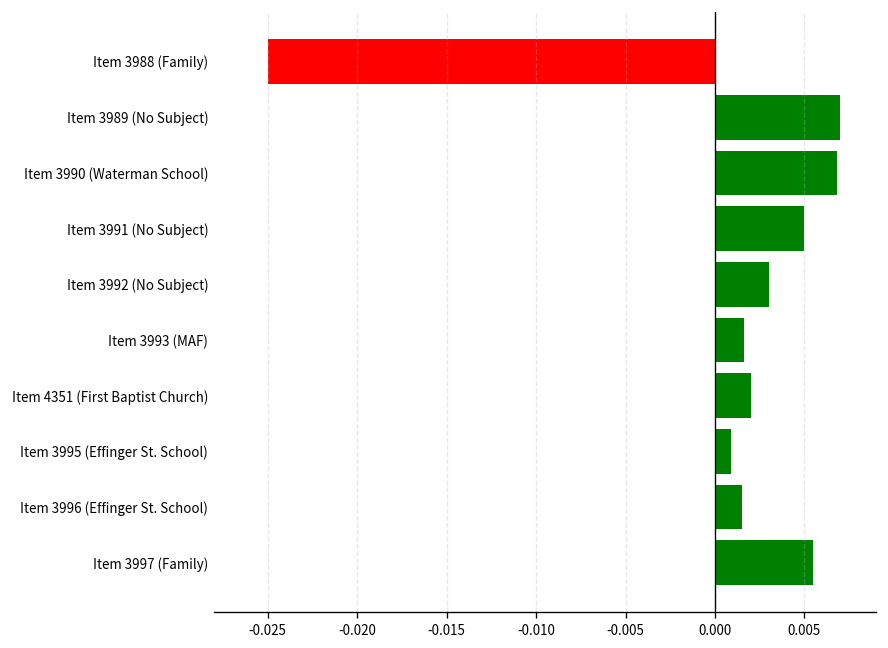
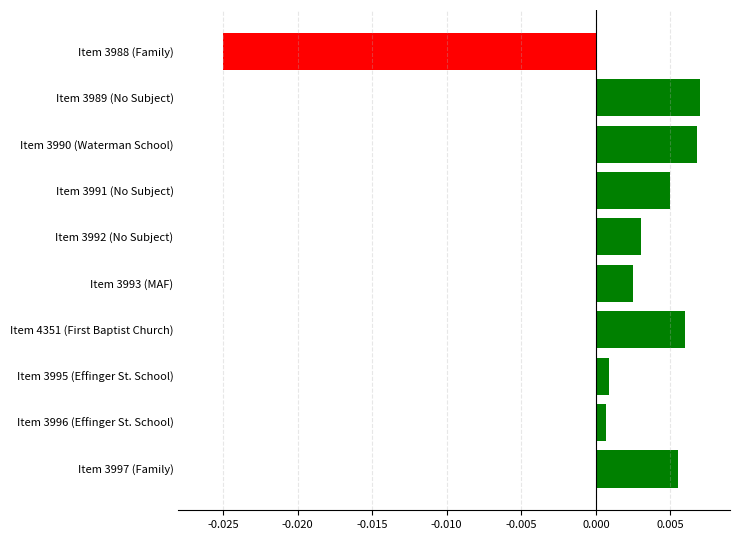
  {
    "Item 3988 (Family)": -0.0250,
    "Item 3989 (No Subject)": 0.0070,
    "Item 3990 (Waterman School)": 0.0068,
    "Item 3991 (No Subject)": 0.0050,
    "Item 3992 (No Subject)": 0.0030,
-   "Item 3993 (MAF)": 0.0016,
-   "Item 4351 (First Baptist Church)": 0.002,
+   "Item 3993 (MAF)": 0.0025,
+   "Item 4351 (First Baptist Church)": 0.006,
    "Item 3995 (Effinger St. School)": 0.0009,
-   "Item 3996 (Effinger St. School)": 0.0015,
+   "Item 3996 (Effinger St. School)": 0.0007,
    "Item 3997 (Family)": 0.0055
  }
